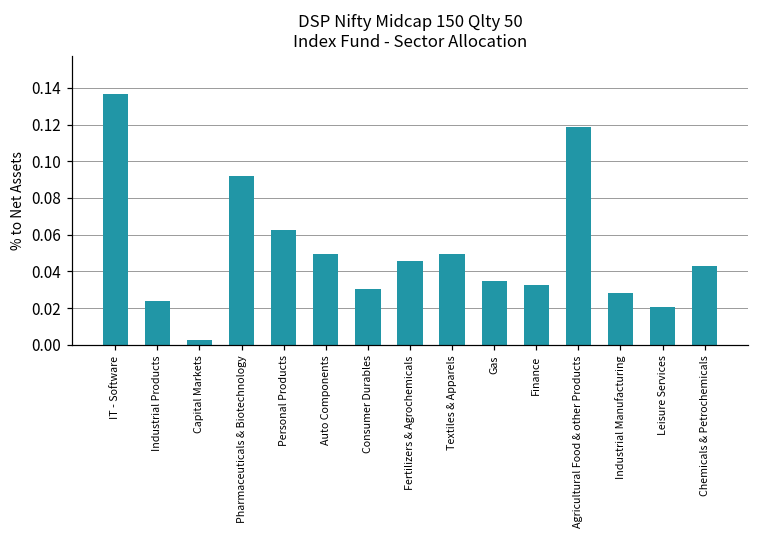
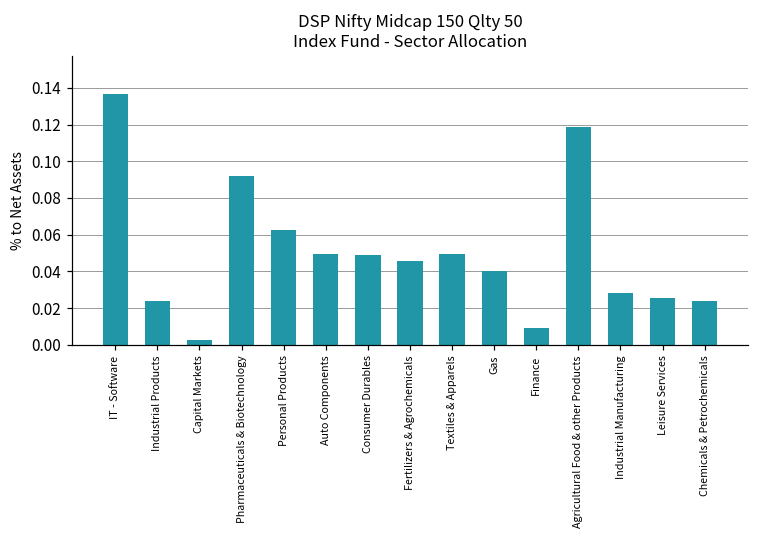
  {
    "IT - Software": 0.137,
    "Industrial Products": 0.024,
    "Capital Markets": 0.003,
    "Pharmaceuticals & Biotechnology": 0.092,
    "Personal Products": 0.063,
    "Auto Components": 0.049,
-   "Consumer Durables": 0.030,
+   "Consumer Durables": 0.049,
    "Fertilizers & Agrochemicals": 0.046,
    "Textiles & Apparels": 0.049,
-   "Gas": 0.035,
-   "Finance": 0.033,
+   "Gas": 0.040,
+   "Finance": 0.009,
    "Agricultural Food & other Products": 0.119,
    "Industrial Manufacturing": 0.028,
-   "Leisure Services": 0.021,
-   "Chemicals & Petrochemicals": 0.043
+   "Leisure Services": 0.026,
+   "Chemicals & Petrochemicals": 0.024
  }
